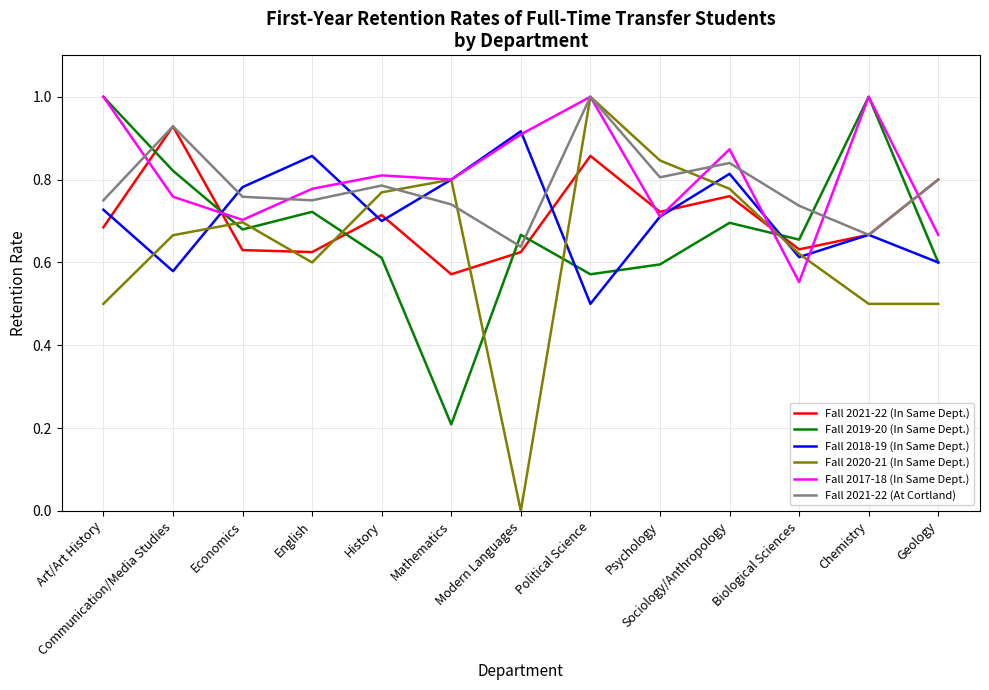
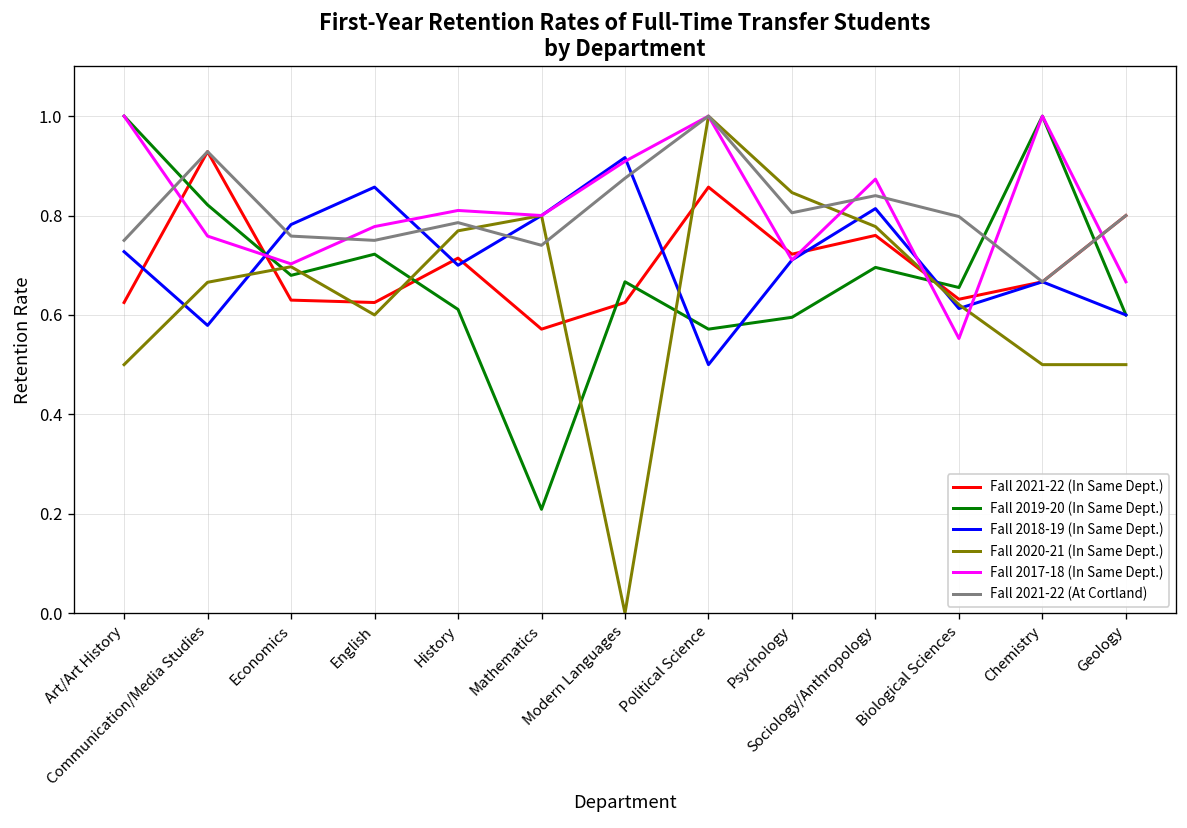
  {
    "Fall 2021-22 (In Same Dept.)": {
-     "Art/Art History": 0.69,
+     "Art/Art History": 0.63,
      "Economics": 0.63,
      "English": 0.63,
      "History": 0.71,
      "Mathematics": 0.57,
      "Modern Languages": 0.63,
      "Political Science": 0.86,
      "Psychology": 0.72,
      "Sociology/Anthropology": 0.76,
      "Biological Sciences": 0.63
    },
    "Fall 2019-20 (In Same Dept.)": {
      "Communication/Media Studies": 0.82,
      "Economics": 0.68,
      "English": 0.72,
      "History": 0.61,
      "Mathematics": 0.21,
      "Modern Languages": 0.67,
      "Political Science": 0.57,
      "Psychology": 0.60,
      "Sociology/Anthropology": 0.70,
      "Biological Sciences": 0.66
    },
    "Fall 2018-19 (In Same Dept.)": {
      "Art/Art History": 0.73,
      "Communication/Media Studies": 0.58,
      "Economics": 0.78,
      "English": 0.86,
      "History": 0.70,
      "Modern Languages": 0.92,
      "Political Science": 0.50,
      "Sociology/Anthropology": 0.81,
      "Biological Sciences": 0.61
    },
    "Fall 2020-21 (In Same Dept.)": {
      "Art/Art History": 0.50,
      "Communication/Media Studies": 0.67,
      "English": 0.60,
      "History": 0.77,
      "Modern Languages": 0.00,
      "Psychology": 0.85,
      "Sociology/Anthropology": 0.78,
      "Biological Sciences": 0.62,
      "Chemistry": 0.50,
      "Geology": 0.50
    },
    "Fall 2017-18 (In Same Dept.)": {
      "Communication/Media Studies": 0.76,
      "English": 0.78,
      "History": 0.81,
      "Modern Languages": 0.91,
      "Sociology/Anthropology": 0.87,
      "Biological Sciences": 0.55,
      "Geology": 0.67
    },
    "Fall 2021-22 (At Cortland)": {
      "Art/Art History": 0.75,
      "Economics": 0.76,
      "English": 0.75,
      "History": 0.79,
      "Mathematics": 0.74,
-     "Modern Languages": 0.64,
+     "Modern Languages": 0.88,
      "Psychology": 0.81,
      "Sociology/Anthropology": 0.84,
-     "Biological Sciences": 0.74
+     "Biological Sciences": 0.80
    }
  }
